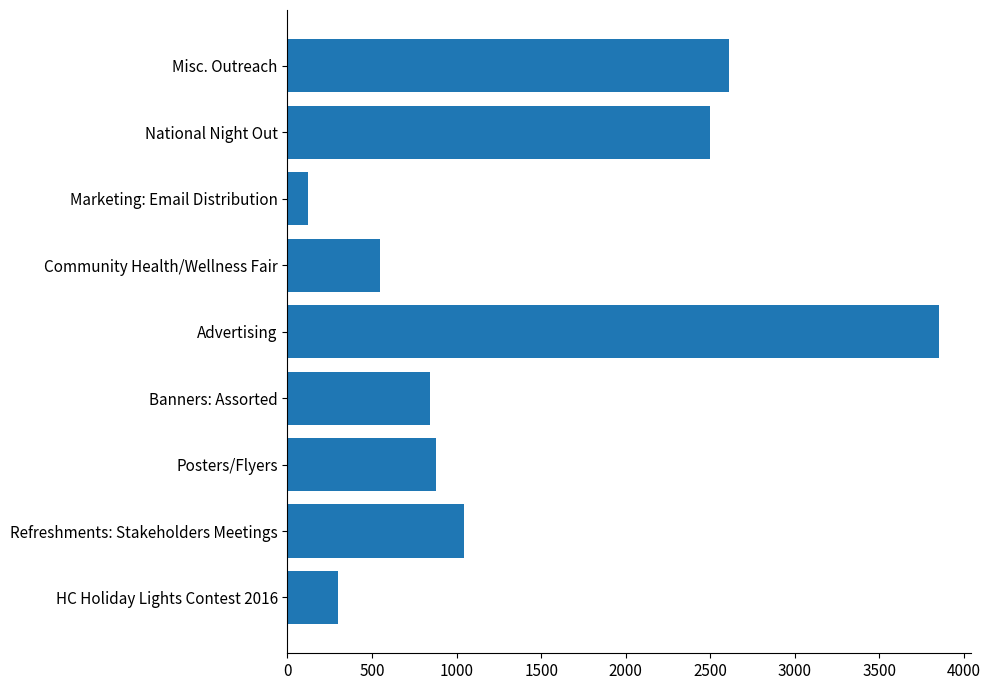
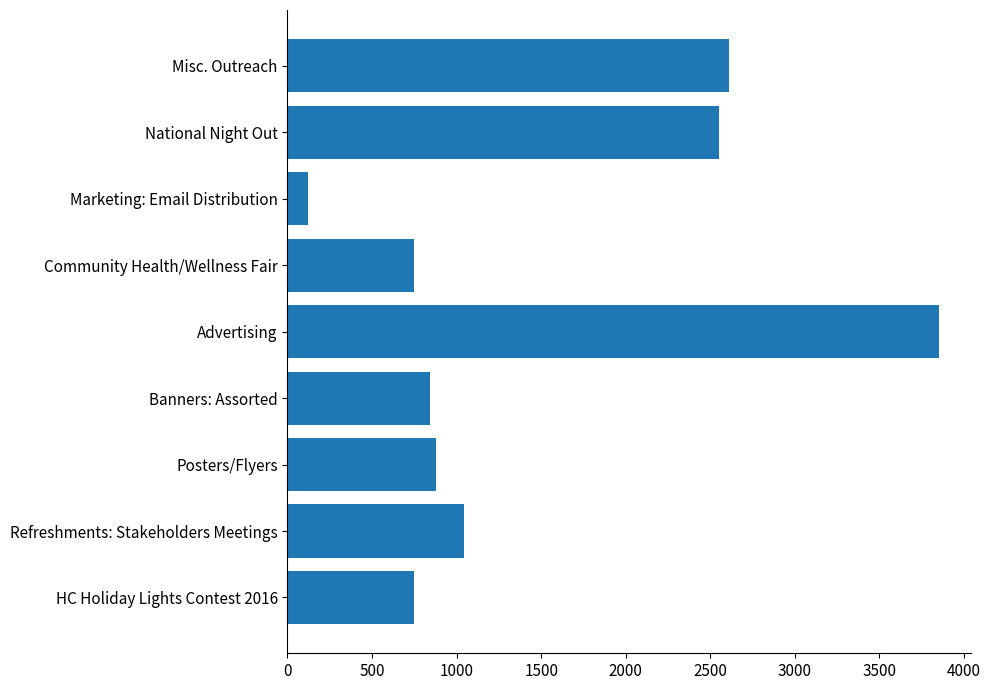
  {
    "Misc. Outreach": 2610,
-   "National Night Out": 2500,
+   "National Night Out": 2550,
    "Marketing: Email Distribution": 120,
-   "Community Health/Wellness Fair": 550,
+   "Community Health/Wellness Fair": 750,
    "Advertising": 3850,
    "Banners: Assorted": 840,
    "Posters/Flyers": 880,
    "Refreshments: Stakeholders Meetings": 1050,
-   "HC Holiday Lights Contest 2016": 300
+   "HC Holiday Lights Contest 2016": 750
  }
